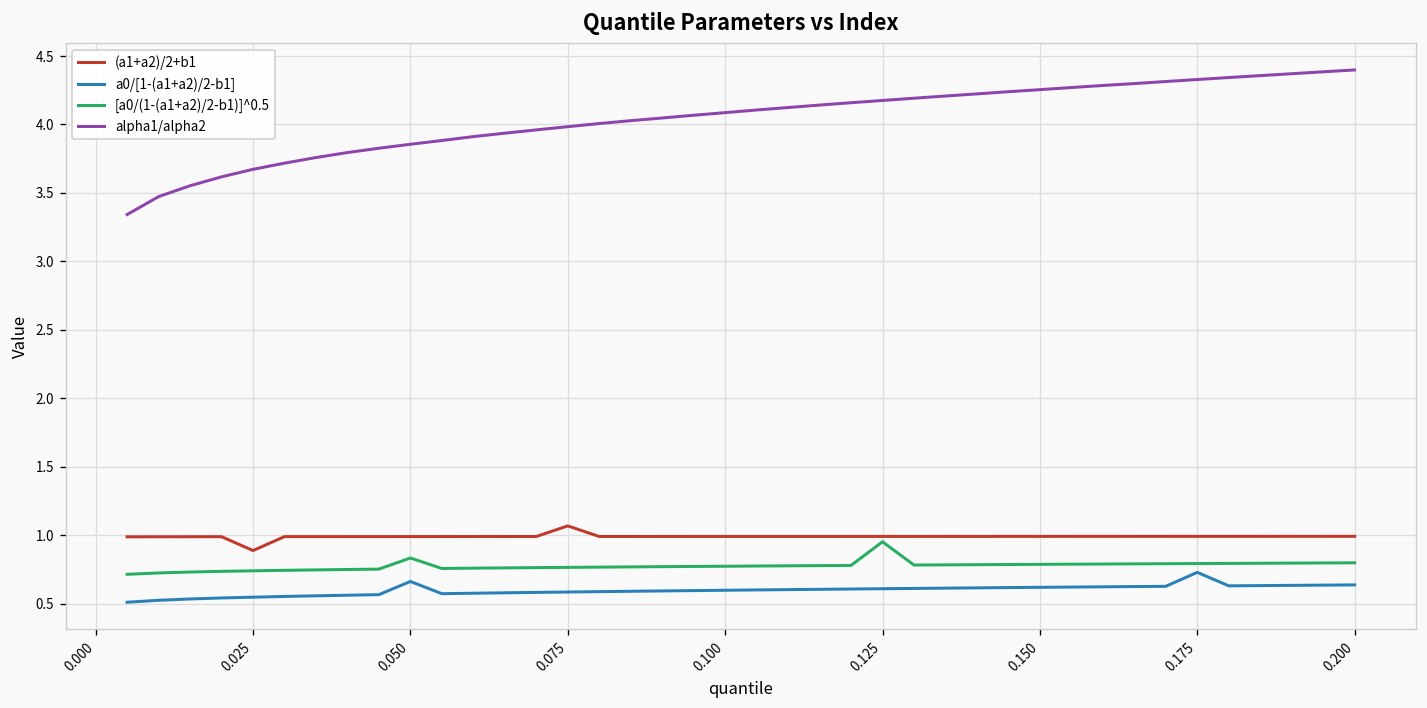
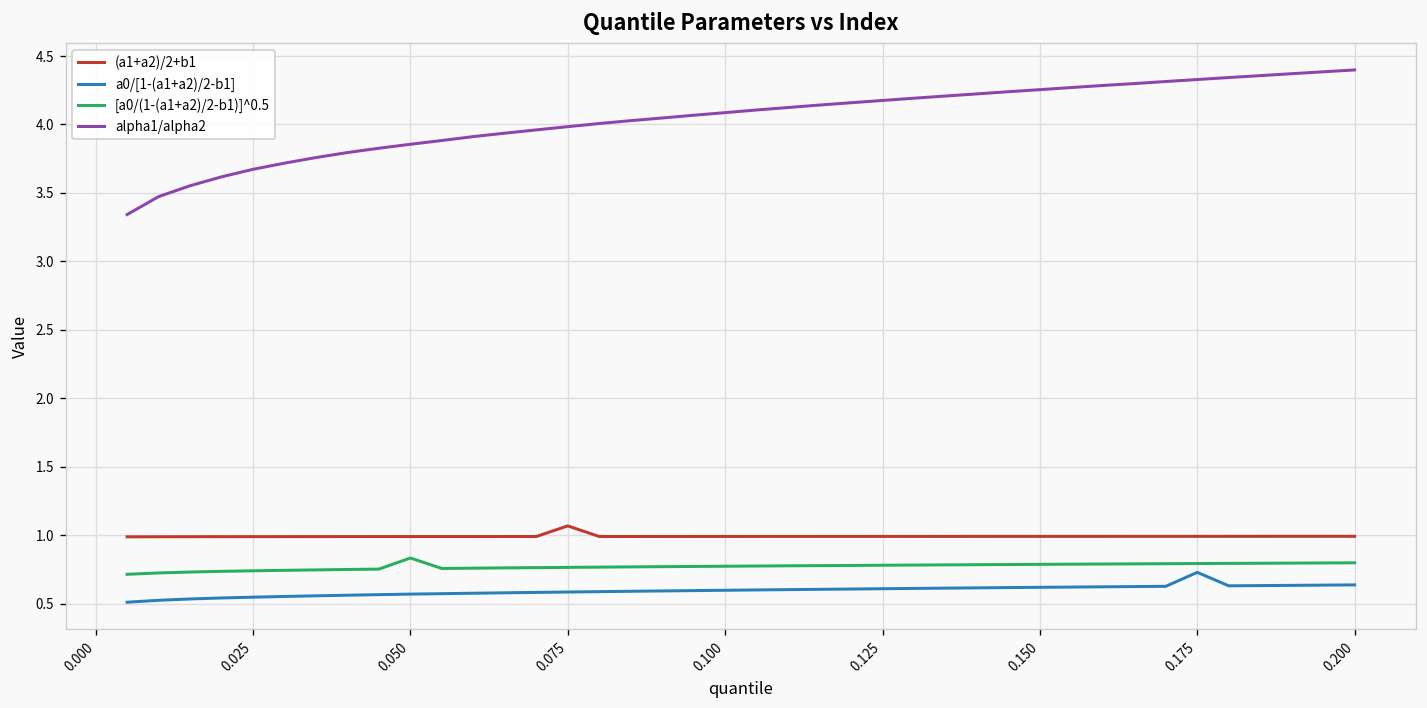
  {
    "(a1+a2)/2+b1": {
-     "0.025": 0.89,
+     "0.025": 0.99,
      "0.050": 0.99,
      "0.075": 1.07,
      "0.100": 0.99,
      "0.125": 0.99,
      "0.150": 0.99,
      "0.175": 0.99,
      "0.200": 0.99
    },
    "a0/[1-(a1+a2)/2-b1]": {
      "0.025": 0.55,
-     "0.050": 0.66,
+     "0.050": 0.57,
      "0.075": 0.58,
      "0.100": 0.60,
      "0.125": 0.61,
      "0.150": 0.62,
      "0.175": 0.73,
      "0.200": 0.64
    },
    "[a0/(1-(a1+a2)/2-b1)]^0.5": {
      "0.025": 0.74,
      "0.050": 0.83,
      "0.075": 0.76,
      "0.100": 0.77,
-     "0.125": 0.95,
+     "0.125": 0.78,
      "0.150": 0.79,
      "0.175": 0.79,
      "0.200": 0.80
    },
    "alpha1/alpha2": {
      "0.025": 3.67,
      "0.050": 3.86,
      "0.075": 3.98,
      "0.100": 4.09,
      "0.125": 4.18,
      "0.150": 4.25,
      "0.175": 4.33,
      "0.200": 4.40
    }
  }
